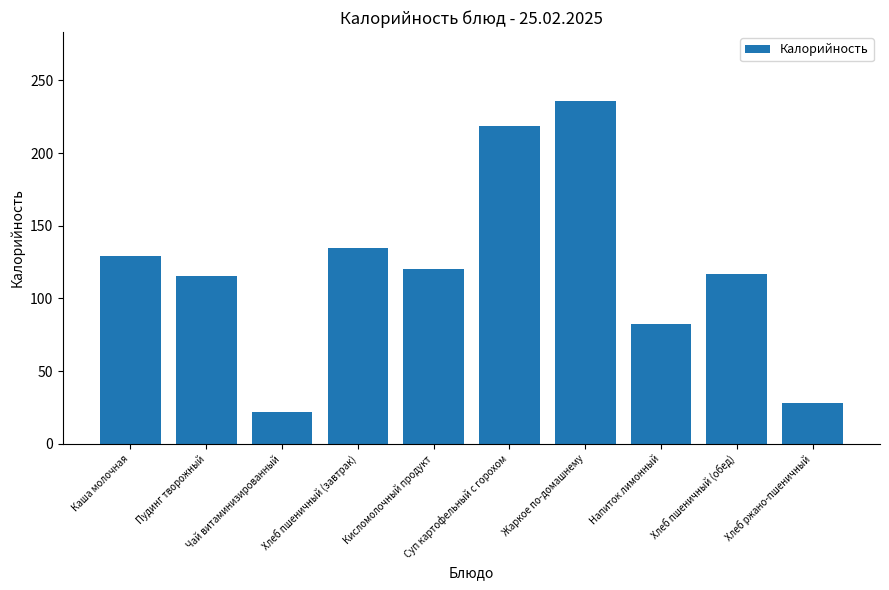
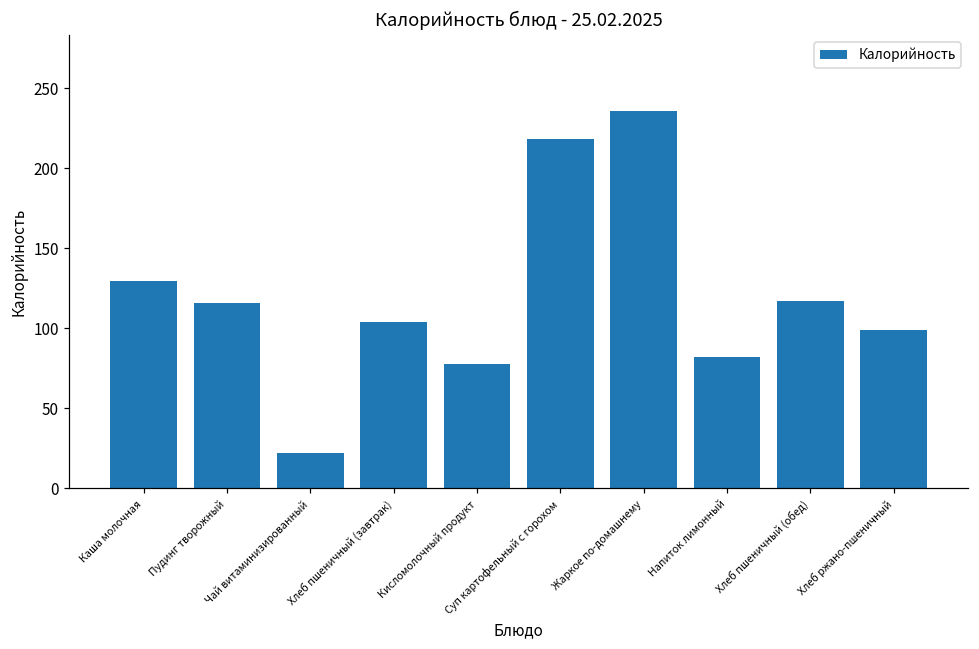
  {
    "Каша молочная": 129,
    "Пудинг творожный": 116,
    "Чай витаминизированный": 22,
-   "Хлеб пшеничный (завтрак)": 135,
-   "Кисломолочный продукт": 120,
+   "Хлеб пшеничный (завтрак)": 104,
+   "Кисломолочный продукт": 78,
    "Суп картофельный с горохом": 218,
    "Жаркое по-домашнему": 236,
    "Напиток лимонный": 82,
    "Хлеб пшеничный (обед)": 117,
-   "Хлеб ржано-пшеничный": 28
+   "Хлеб ржано-пшеничный": 99
  }
